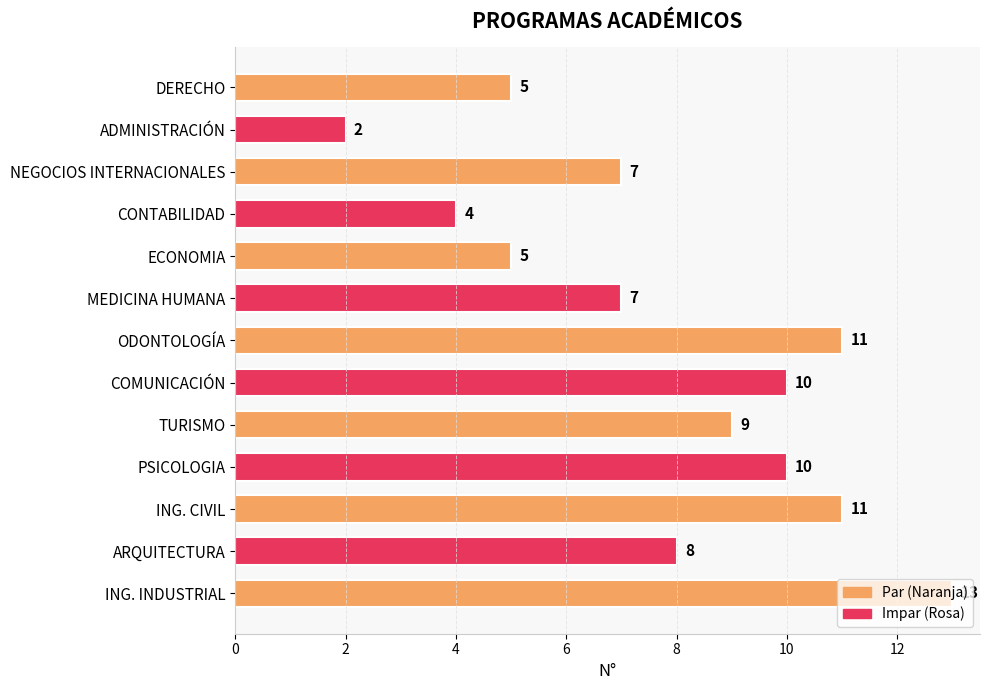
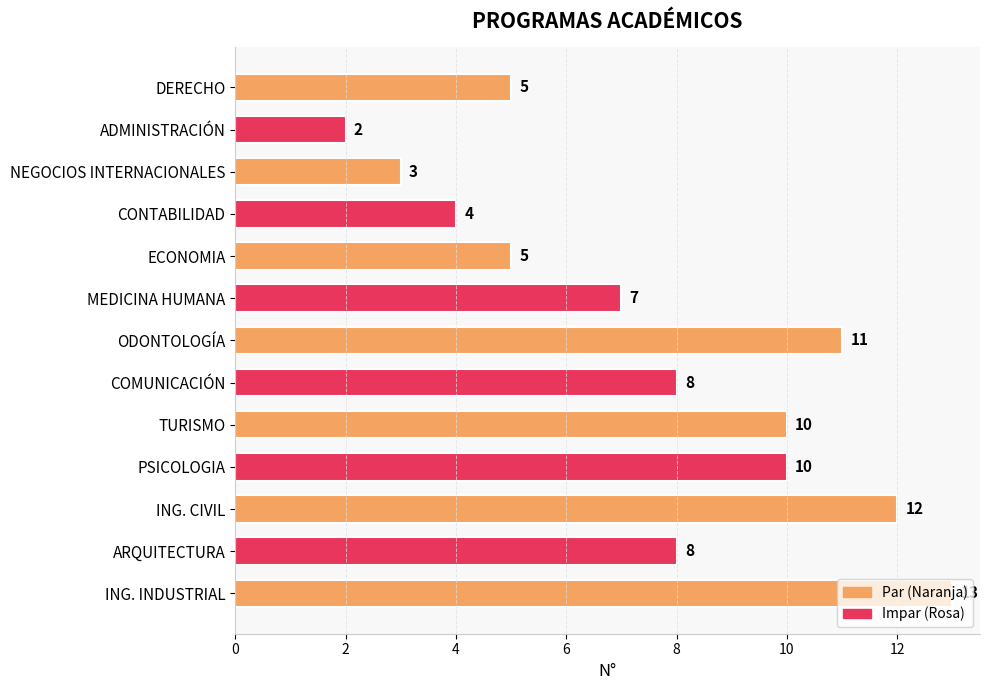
  {
    "DERECHO": 5,
    "ADMINISTRACIÓN": 2,
-   "NEGOCIOS INTERNACIONALES": 7,
+   "NEGOCIOS INTERNACIONALES": 3,
    "CONTABILIDAD": 4,
    "ECONOMIA": 5,
    "MEDICINA HUMANA": 7,
    "ODONTOLOGÍA": 11,
-   "COMUNICACIÓN": 10,
-   "TURISMO": 9,
+   "COMUNICACIÓN": 8,
+   "TURISMO": 10,
    "PSICOLOGIA": 10,
-   "ING. CIVIL": 11,
+   "ING. CIVIL": 12,
    "ARQUITECTURA": 8
  }
